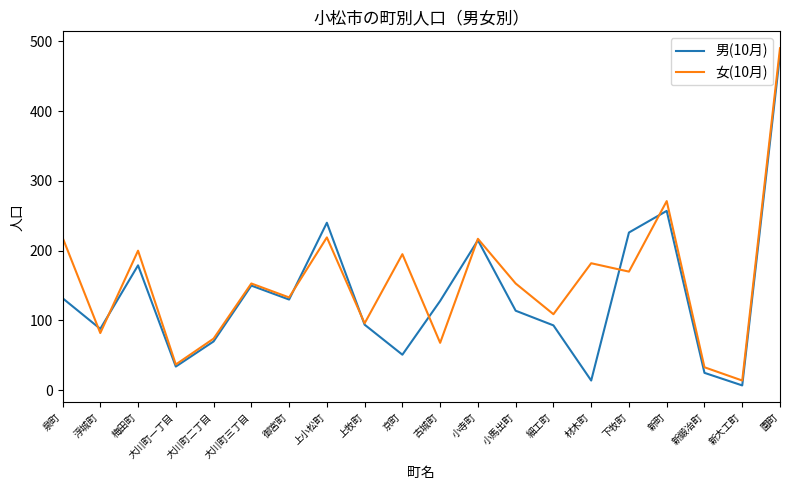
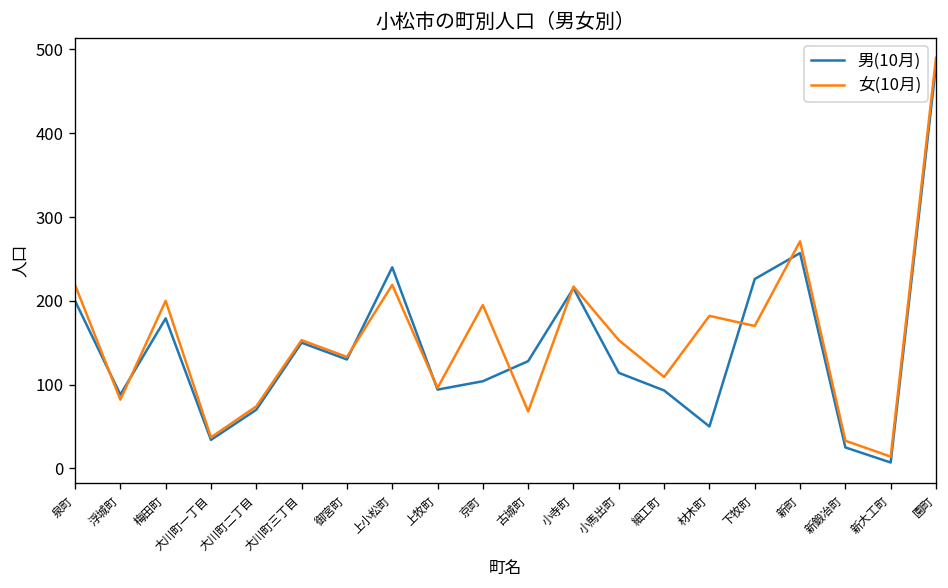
  {
    "男(10月)": {
-     "泉町": 130,
+     "泉町": 200,
      "浮城町": 90,
      "梅田町": 180,
      "大川町二丁目": 70,
      "上小松町": 240,
-     "京町": 50,
+     "京町": 100,
      "古城町": 130,
      "小馬出町": 110,
      "細工町": 90,
-     "材木町": 10,
+     "材木町": 50,
      "下牧町": 230,
      "新町": 260,
      "新鍛冶町": 30,
      "新大工町": 10,
      "園町": 480
    },
    "女(10月)": {
      "泉町": 220,
      "浮城町": 80,
      "梅田町": 200,
      "大川町二丁目": 70,
      "上小松町": 220,
      "京町": 200,
      "古城町": 70,
      "小馬出町": 150,
      "細工町": 110,
      "材木町": 180,
      "下牧町": 170,
      "新町": 270,
      "新鍛冶町": 30,
      "新大工町": 10,
      "園町": 490
    }
  }
